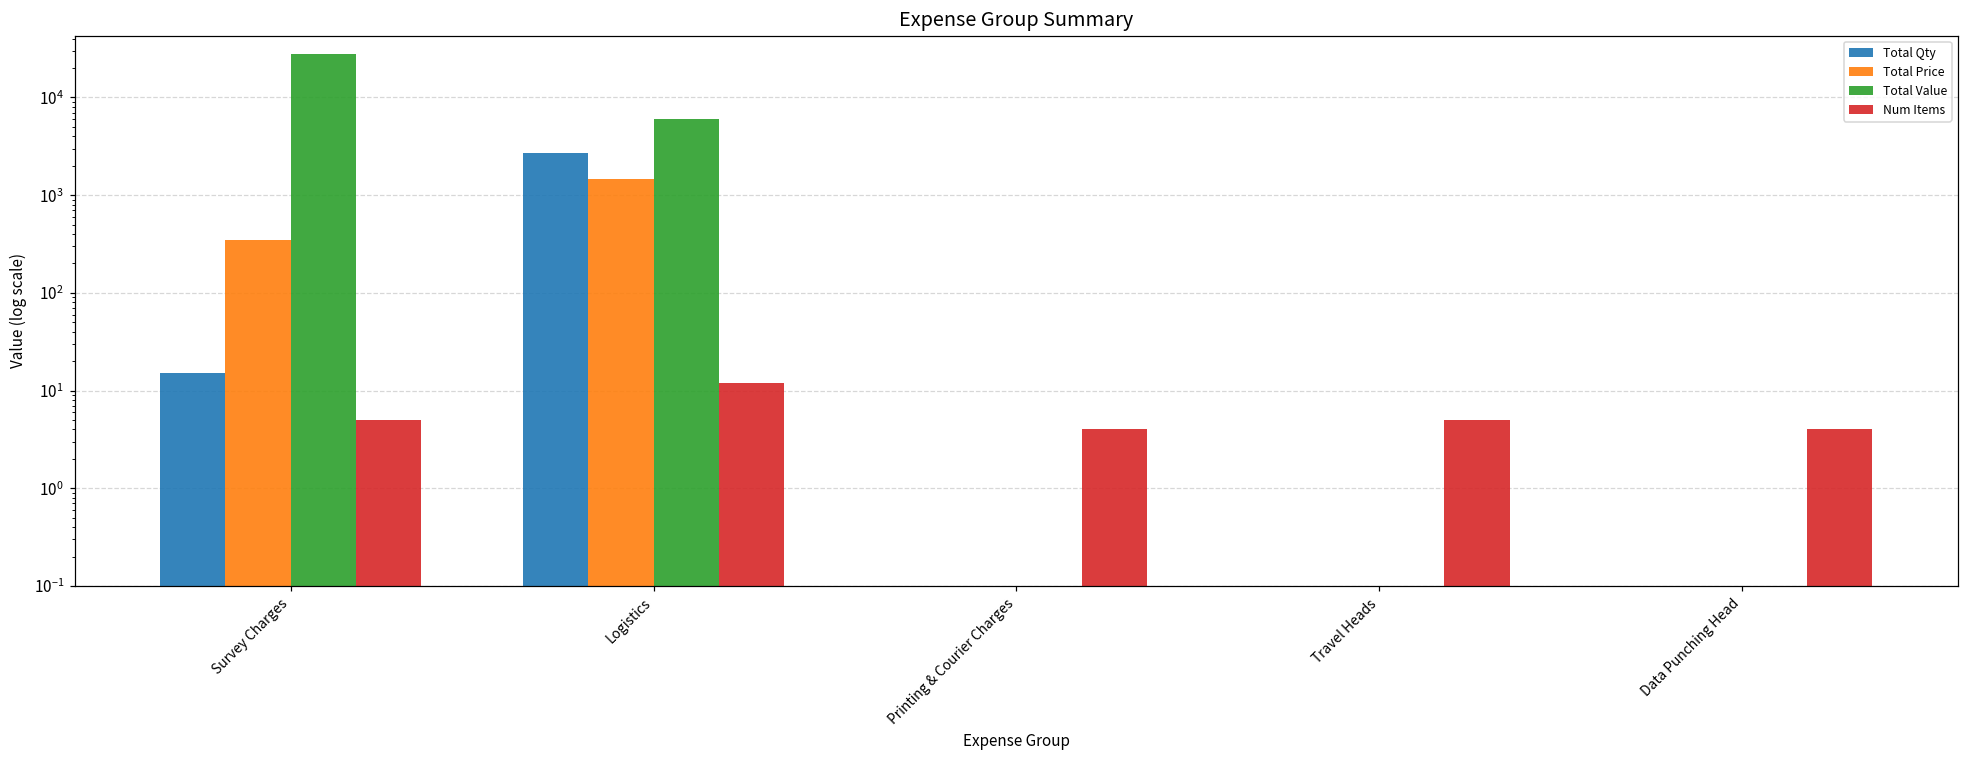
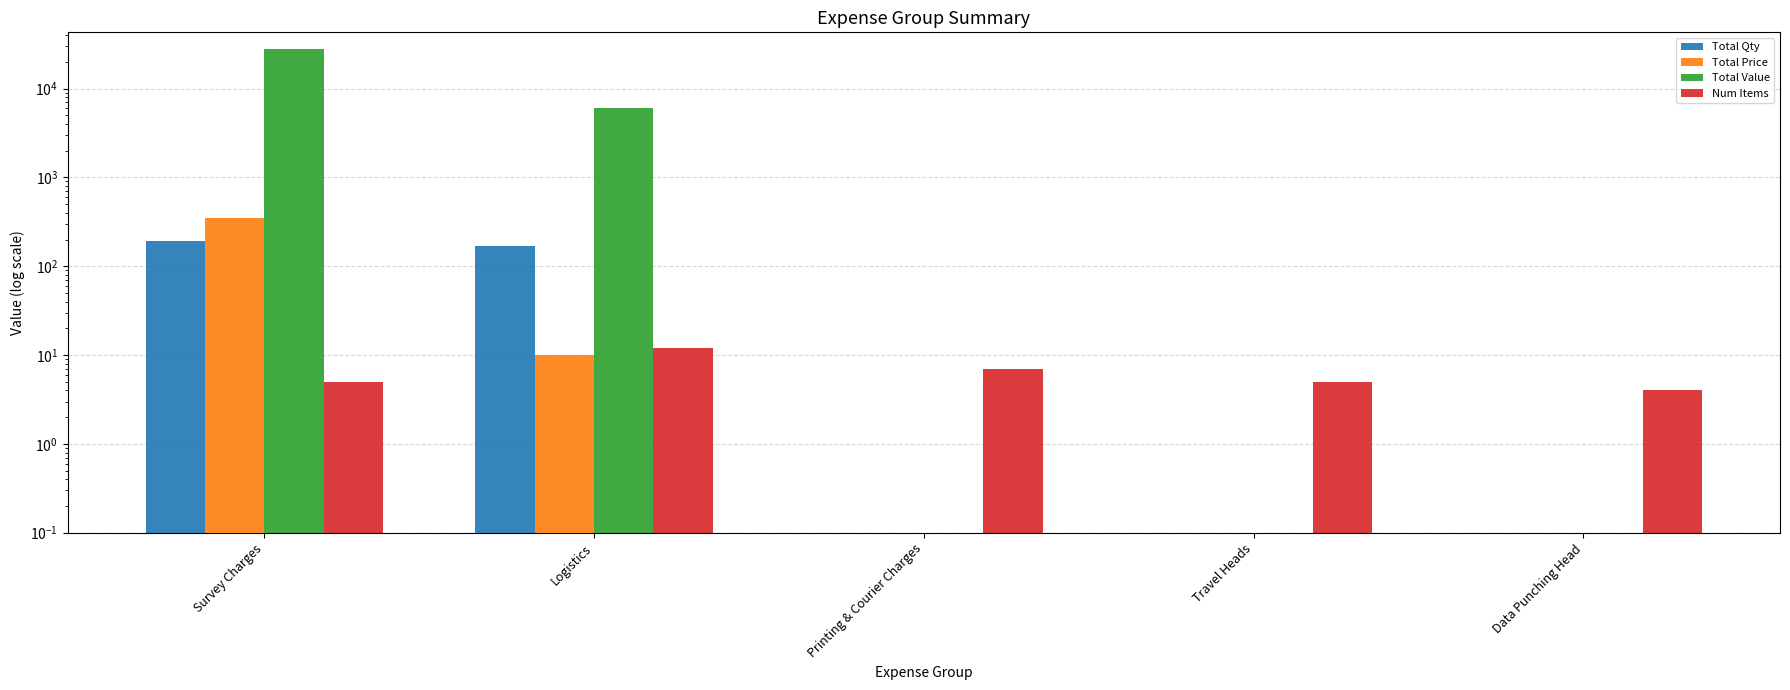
  {
    "Total Qty": {
-     "Survey Charges": 15,
-     "Logistics": 2700
+     "Survey Charges": 190,
+     "Logistics": 170
    },
    "Total Price": {
      "Survey Charges": 350,
-     "Logistics": 1500
+     "Logistics": 10
    },
    "Total Value": {
      "Survey Charges": 28000,
      "Logistics": 6000
    },
    "Num Items": {
      "Survey Charges": 5,
      "Logistics": 12,
-     "Printing & Courier Charges": 4,
+     "Printing & Courier Charges": 7,
      "Travel Heads": 5,
      "Data Punching Head": 4
    }
  }
